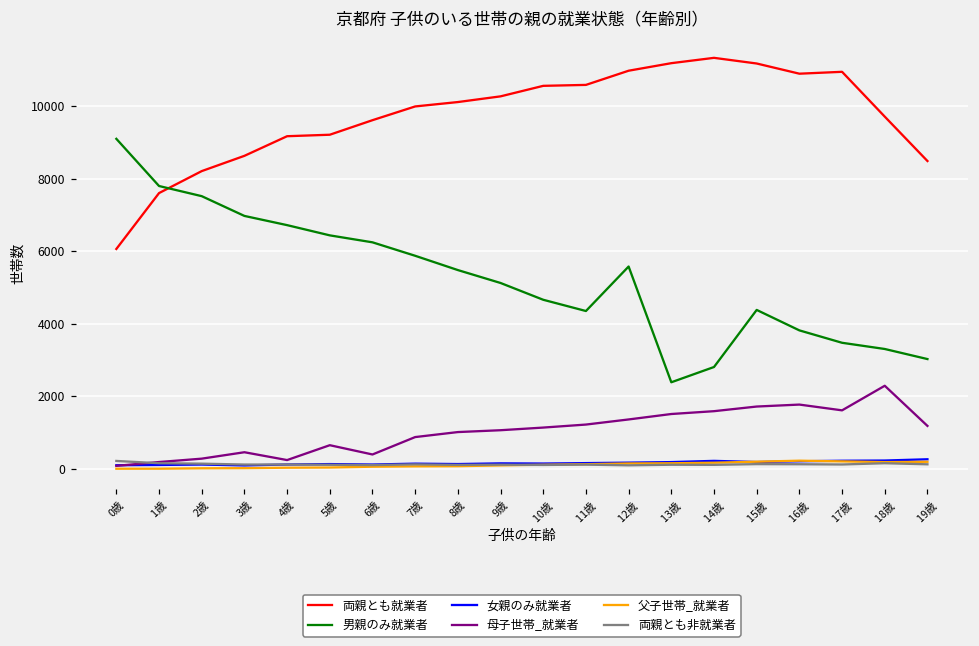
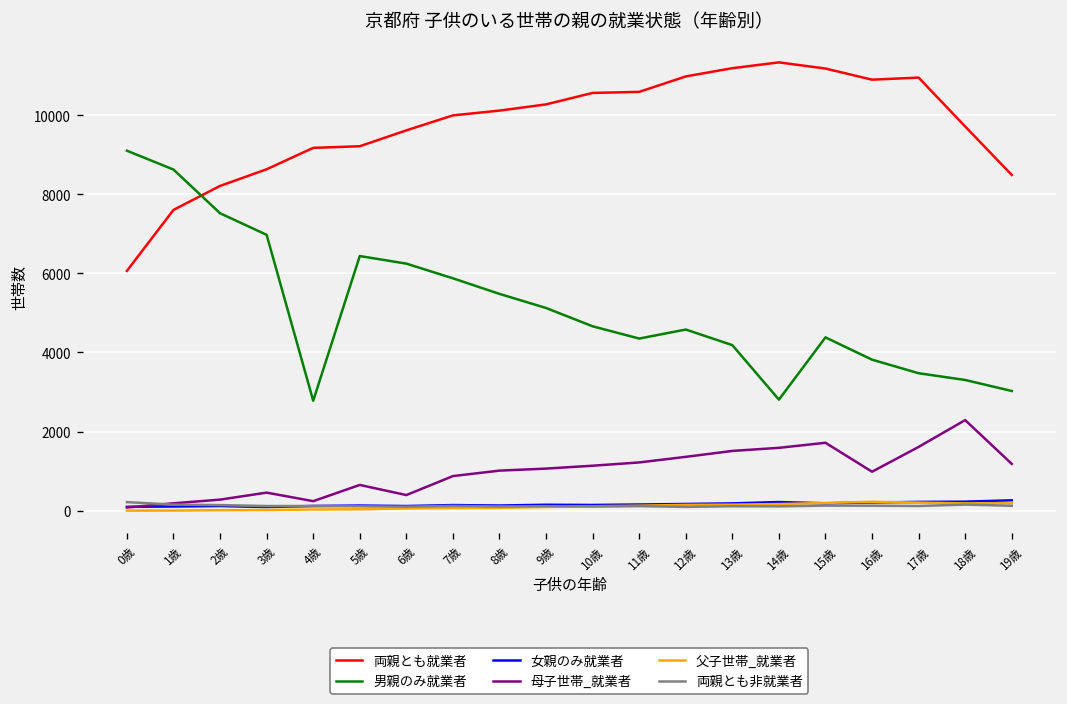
  {
    "両親とも就業者": {
      "0歳": 6100,
      "1歳": 7600,
      "2歳": 8200,
      "3歳": 8600,
      "4歳": 9200,
      "5歳": 9200,
      "6歳": 9600,
      "7歳": 10000,
      "8歳": 10100,
      "9歳": 10300,
      "10歳": 10600,
      "11歳": 10600,
      "12歳": 11000,
      "13歳": 11200,
      "14歳": 11300,
      "15歳": 11200,
      "16歳": 10900,
      "17歳": 10900,
      "18歳": 9700,
      "19歳": 8500
    },
    "男親のみ就業者": {
      "0歳": 9100,
-     "1歳": 7800,
+     "1歳": 8600,
      "2歳": 7500,
      "3歳": 7000,
-     "4歳": 6700,
+     "4歳": 2800,
      "5歳": 6400,
      "6歳": 6200,
      "7歳": 5900,
      "8歳": 5500,
      "9歳": 5100,
      "10歳": 4700,
      "11歳": 4400,
-     "12歳": 5600,
-     "13歳": 2400,
+     "12歳": 4600,
+     "13歳": 4200,
      "14歳": 2800,
      "15歳": 4400,
      "16歳": 3800,
      "17歳": 3500,
      "18歳": 3300,
      "19歳": 3000
    },
    "母子世帯_就業者": {
      "2歳": 300,
      "3歳": 500,
      "4歳": 200,
      "5歳": 700,
      "6歳": 400,
      "7歳": 900,
      "8歳": 1000,
      "9歳": 1100,
      "10歳": 1100,
      "11歳": 1200,
      "12歳": 1400,
      "13歳": 1500,
      "14歳": 1600,
      "15歳": 1700,
-     "16歳": 1800,
+     "16歳": 1000,
      "17歳": 1600,
      "18歳": 2300,
      "19歳": 1200
    },
    "父子世帯_就業者": {
      "0歳": 0,
      "1歳": 0,
      "2歳": 0,
      "4歳": 0
    },
    "両親とも非就業者": {
      "0歳": 200,
      "16歳": 100,
      "17歳": 100
    }
  }
